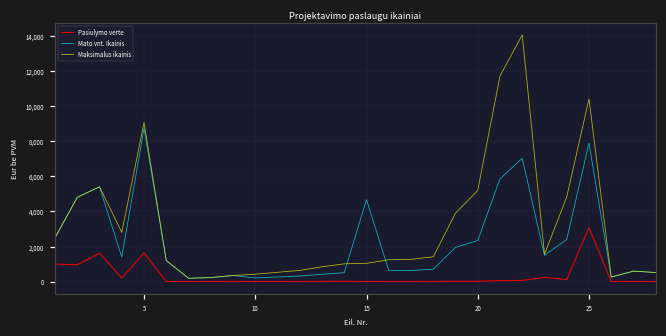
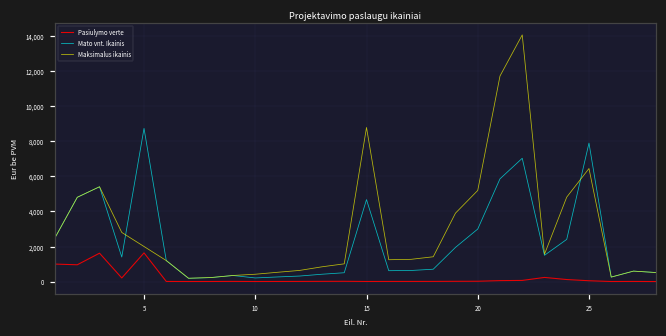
  {
    "Pasiulymo verte": {
      "5": "1,600",
      "10": "0",
      "15": "0",
      "20": "0",
-     "25": "3,100"
+     "25": "100"
    },
    "Mato vnt. Ikainis": {
      "5": "8,700",
      "10": "200",
      "15": "4,700",
-     "20": "2,300",
+     "20": "3,000",
      "25": "7,900"
    },
    "Maksimalus ikainis": {
-     "5": "9,100",
+     "5": "2,000",
      "10": "400",
-     "15": "1,000",
+     "15": "8,800",
      "20": "5,200",
-     "25": "10,400"
+     "25": "6,400"
    }
  }
